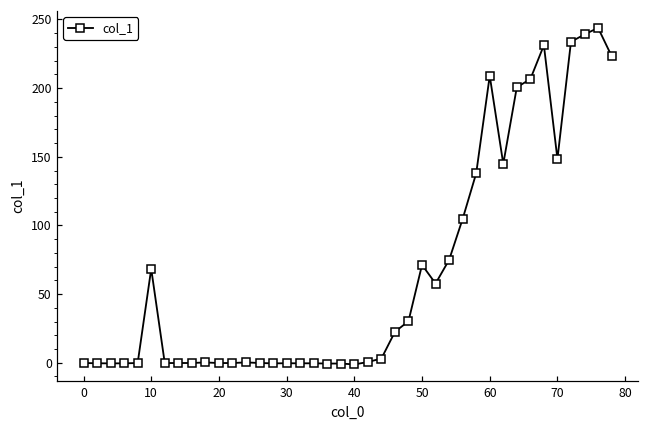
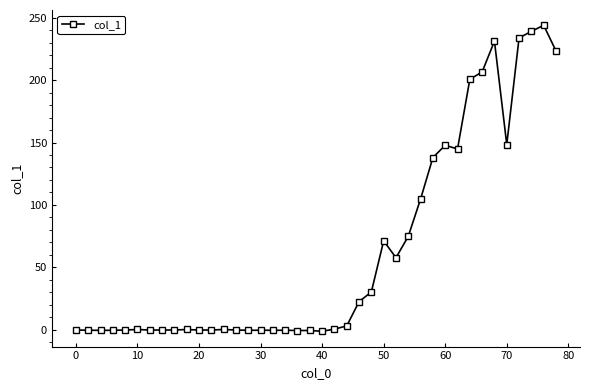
  {
    "0": 0,
-   "10": 68,
+   "10": 0,
    "20": 0,
    "30": 0,
    "40": -1,
    "50": 71,
-   "60": 209,
+   "60": 148,
    "70": 148
  }
